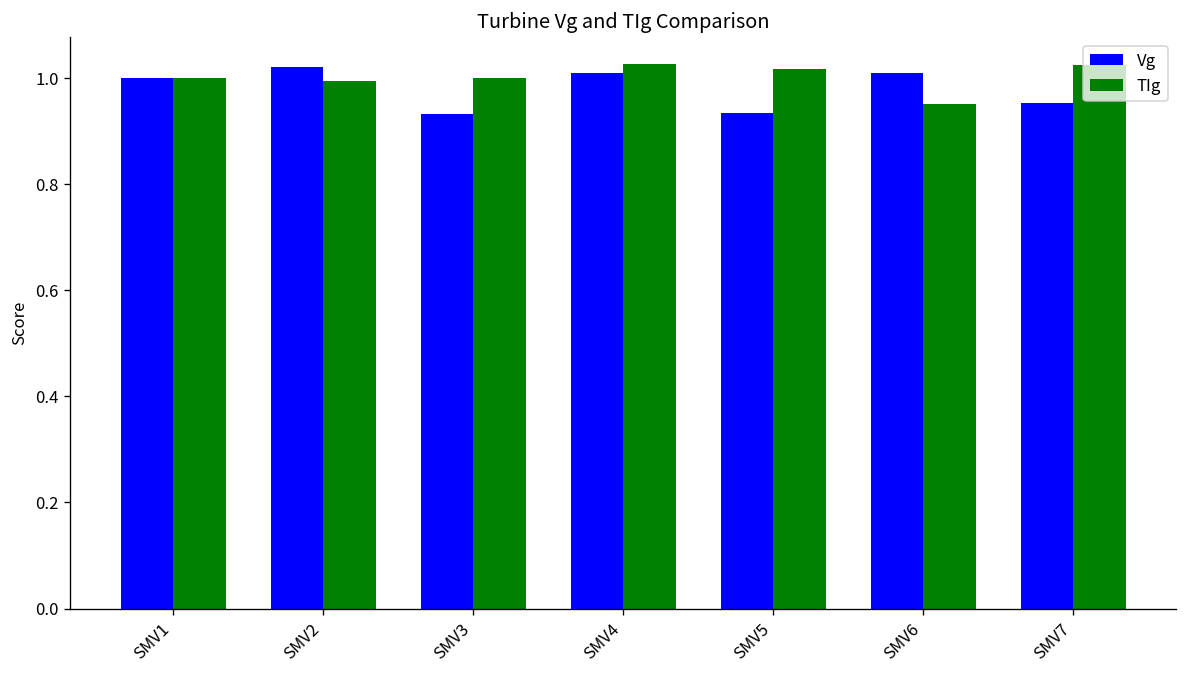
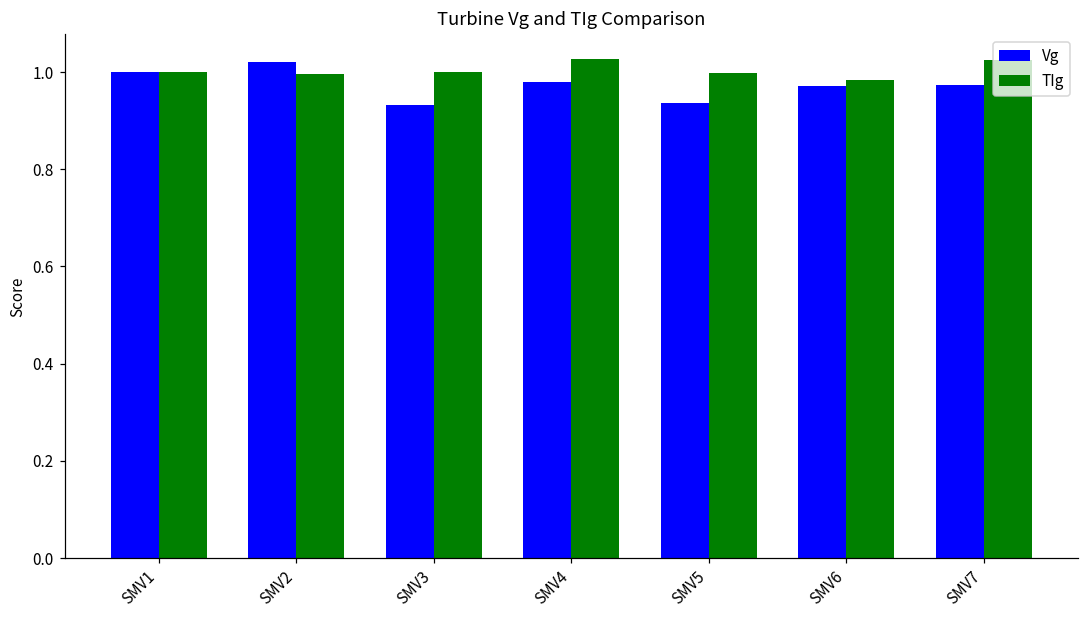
  {
    "Vg": {
      "SMV1": 1.00,
      "SMV2": 1.02,
      "SMV3": 0.93,
-     "SMV4": 1.01,
+     "SMV4": 0.98,
      "SMV5": 0.94,
-     "SMV6": 1.01,
-     "SMV7": 0.95
+     "SMV6": 0.97,
+     "SMV7": 0.97
    },
    "TIg": {
      "SMV1": 1.00,
      "SMV2": 1.00,
      "SMV3": 1.00,
      "SMV4": 1.03,
-     "SMV5": 1.02,
-     "SMV6": 0.95
+     "SMV5": 1.00,
+     "SMV6": 0.98
    }
  }
